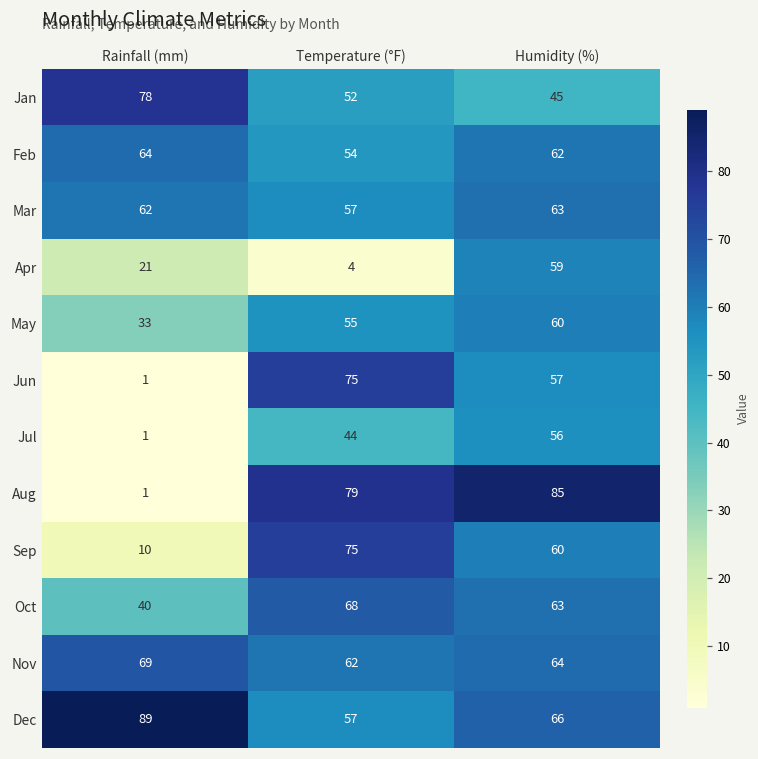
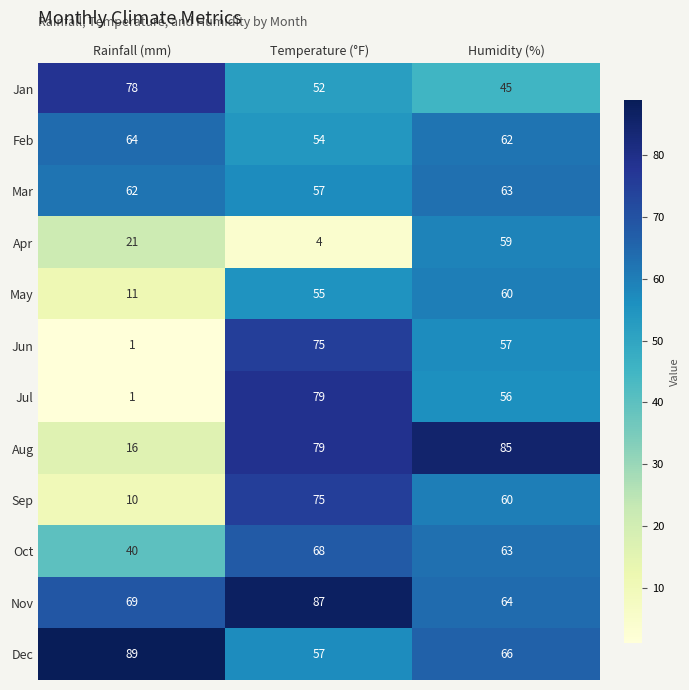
  {
    "Jan": {
      "Rainfall (mm)": 78,
      "Temperature (°F)": 52,
      "Humidity (%)": 45
    },
    "Feb": {
      "Rainfall (mm)": 64,
      "Temperature (°F)": 54,
      "Humidity (%)": 62
    },
    "Mar": {
      "Rainfall (mm)": 62,
      "Temperature (°F)": 57,
      "Humidity (%)": 63
    },
    "Apr": {
      "Rainfall (mm)": 21,
      "Temperature (°F)": 4,
      "Humidity (%)": 59
    },
    "May": {
-     "Rainfall (mm)": 33,
+     "Rainfall (mm)": 11,
      "Temperature (°F)": 55,
      "Humidity (%)": 60
    },
    "Jun": {
      "Rainfall (mm)": 1,
      "Temperature (°F)": 75,
      "Humidity (%)": 57
    },
    "Jul": {
      "Rainfall (mm)": 1,
-     "Temperature (°F)": 44,
+     "Temperature (°F)": 79,
      "Humidity (%)": 56
    },
    "Aug": {
-     "Rainfall (mm)": 1,
+     "Rainfall (mm)": 16,
      "Temperature (°F)": 79,
      "Humidity (%)": 85
    },
    "Sep": {
      "Rainfall (mm)": 10,
      "Temperature (°F)": 75,
      "Humidity (%)": 60
    },
    "Oct": {
      "Rainfall (mm)": 40,
      "Temperature (°F)": 68,
      "Humidity (%)": 63
    },
    "Nov": {
      "Rainfall (mm)": 69,
-     "Temperature (°F)": 62,
+     "Temperature (°F)": 87,
      "Humidity (%)": 64
    },
    "Dec": {
      "Rainfall (mm)": 89,
      "Temperature (°F)": 57,
      "Humidity (%)": 66
    }
  }
